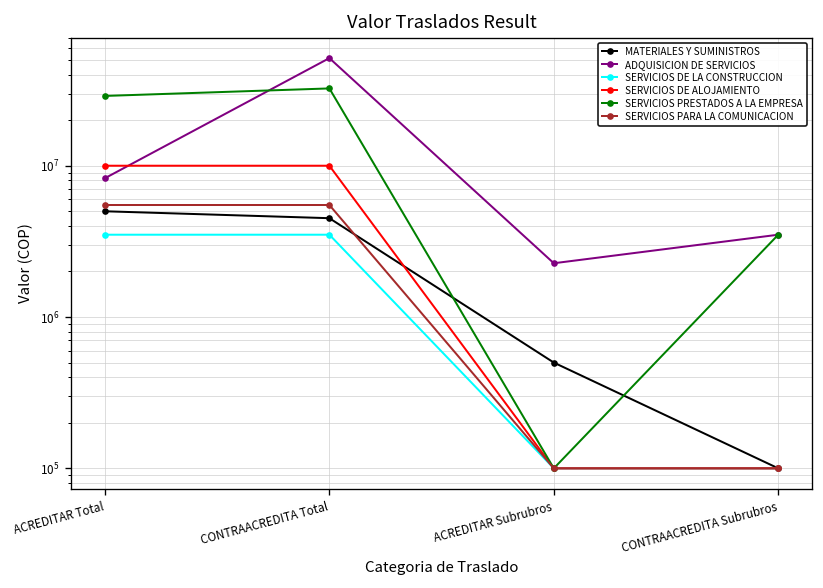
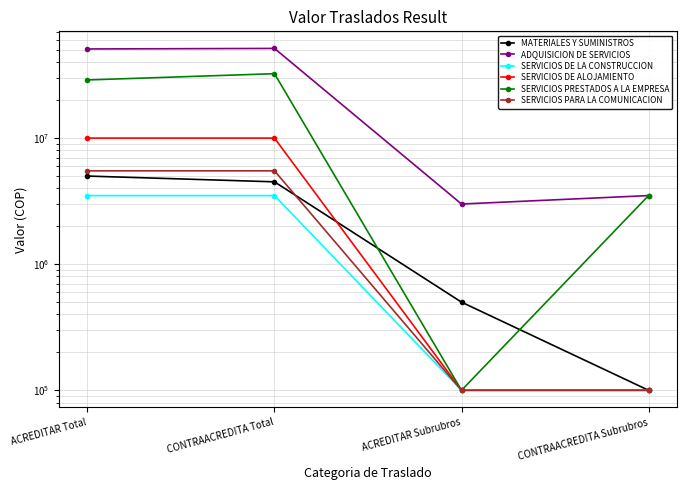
  {
    "MATERIALES Y SUMINISTROS": {
      "ACREDITAR Total": 5000000,
      "CONTRAACREDITA Total": 4500000,
      "ACREDITAR Subrubros": 500000
    },
    "ADQUISICION DE SERVICIOS": {
-     "ACREDITAR Total": 8000000,
+     "ACREDITAR Total": 51000000,
      "CONTRAACREDITA Total": 51000000,
-     "ACREDITAR Subrubros": 2300000
+     "ACREDITAR Subrubros": 3000000
    },
    "SERVICIOS DE LA CONSTRUCCION": {
      "ACREDITAR Total": 3500000,
      "CONTRAACREDITA Total": 3500000
    },
    "SERVICIOS DE ALOJAMIENTO": {
      "ACREDITAR Total": 10000000,
      "CONTRAACREDITA Total": 10000000
    },
    "SERVICIOS PRESTADOS A LA EMPRESA": {
      "ACREDITAR Total": 29000000,
      "CONTRAACREDITA Total": 32000000
    },
    "SERVICIOS PARA LA COMUNICACION": {
      "ACREDITAR Total": 6000000,
      "CONTRAACREDITA Total": 6000000
    }
  }
